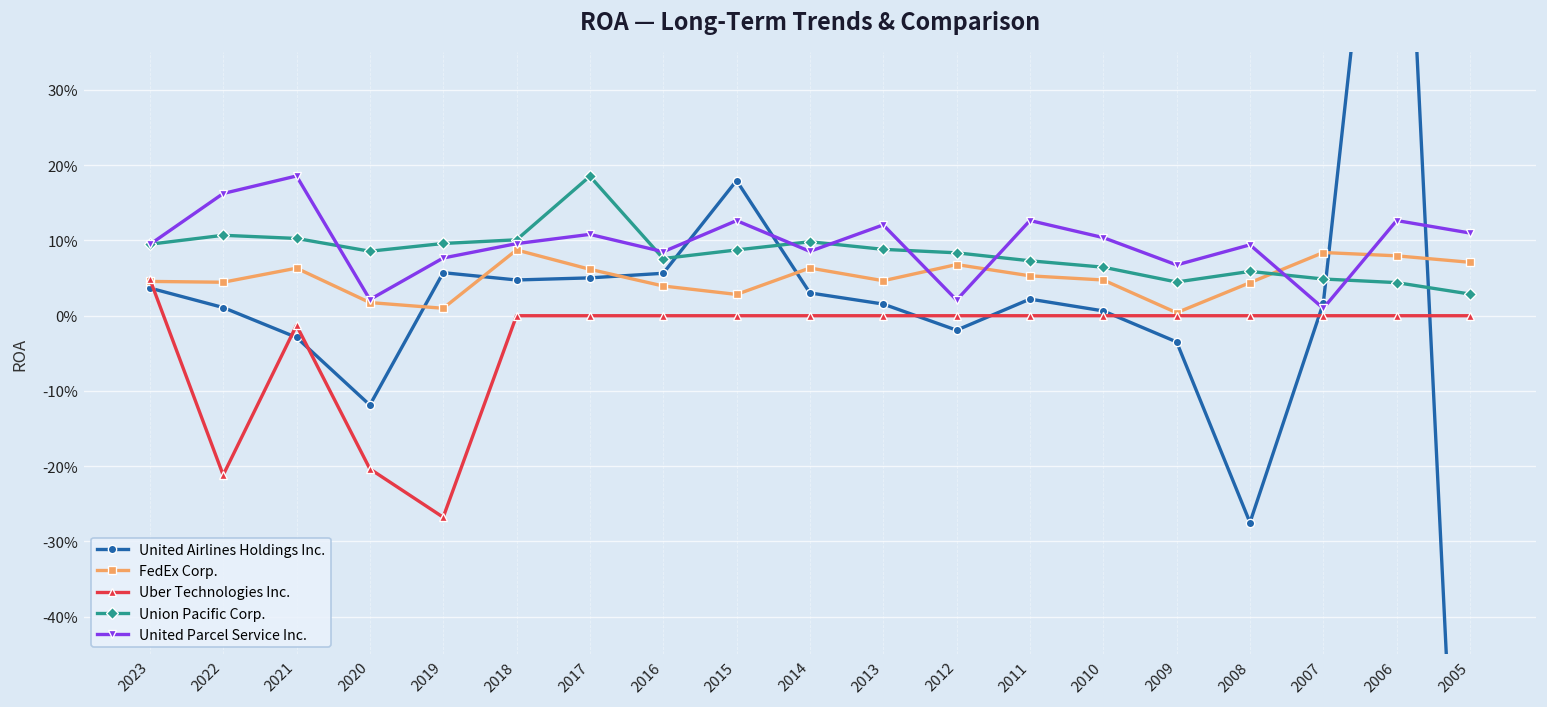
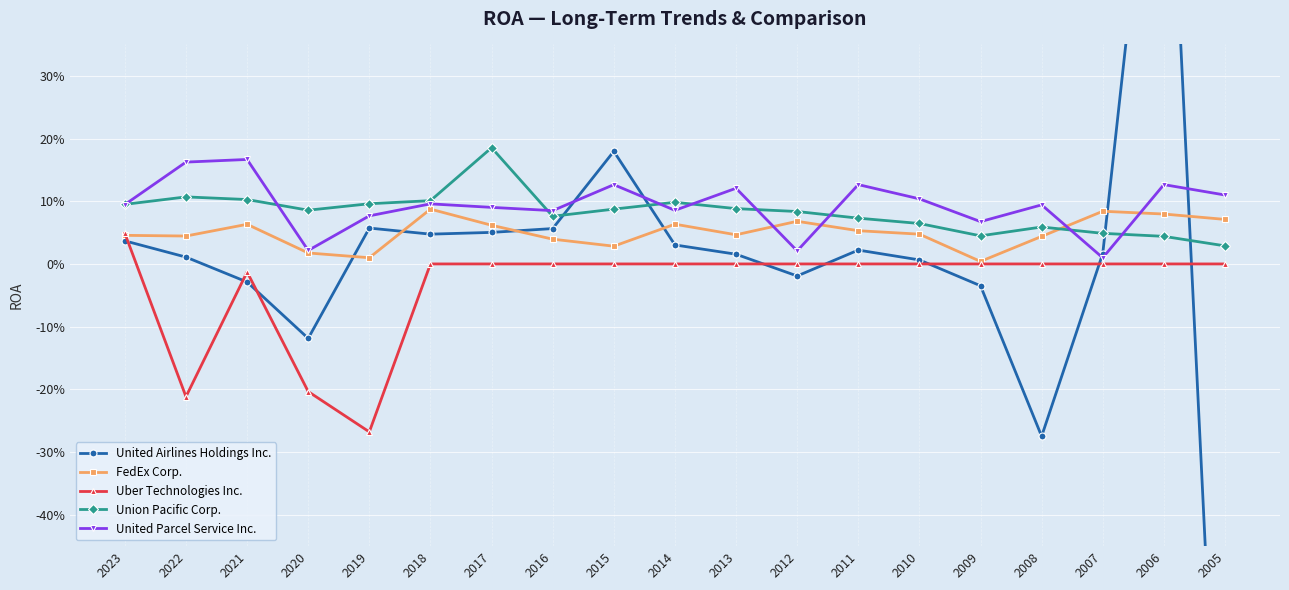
  {
    "United Airlines Holdings Inc.": {
      "2023": "4%",
      "2022": "1%",
      "2021": "-3%",
      "2020": "-12%",
      "2019": "6%",
      "2018": "5%",
      "2017": "5%",
      "2016": "6%",
      "2015": "18%",
      "2014": "3%",
      "2013": "2%",
      "2012": "-2%",
      "2011": "2%",
      "2010": "1%",
      "2009": "-3%",
      "2008": "-27%",
      "2007": "2%"
    },
    "FedEx Corp.": {
      "2022": "4%",
      "2021": "6%",
      "2019": "1%",
      "2018": "9%",
      "2017": "6%",
      "2016": "4%",
      "2015": "3%",
      "2014": "6%",
      "2013": "5%",
      "2012": "7%",
      "2011": "5%",
      "2010": "5%",
      "2008": "4%",
      "2007": "8%",
      "2006": "8%",
      "2005": "7%"
    },
    "Uber Technologies Inc.": {
      "2022": "-21%",
      "2021": "-1%",
      "2020": "-20%",
      "2019": "-27%",
      "2018": "0%",
      "2017": "0%",
      "2016": "0%",
      "2015": "0%",
      "2014": "0%",
      "2013": "0%",
      "2012": "0%",
      "2011": "0%",
      "2010": "0%",
      "2008": "0%",
      "2007": "0%",
      "2006": "0%",
      "2005": "0%"
    },
    "Union Pacific Corp.": {
      "2022": "11%",
      "2021": "10%",
      "2020": "9%",
      "2019": "10%",
      "2018": "10%",
      "2017": "19%",
      "2016": "8%",
      "2015": "9%",
      "2014": "10%",
      "2013": "9%",
      "2012": "8%",
      "2011": "7%",
      "2010": "6%",
      "2009": "4%",
      "2008": "6%",
      "2007": "5%",
      "2006": "4%",
      "2005": "3%"
    },
    "United Parcel Service Inc.": {
      "2022": "16%",
-     "2021": "19%",
+     "2021": "17%",
      "2019": "8%",
      "2018": "10%",
-     "2017": "11%",
+     "2017": "9%",
      "2016": "9%",
      "2015": "13%",
      "2014": "9%",
      "2013": "12%",
      "2012": "2%",
      "2011": "13%",
      "2010": "10%",
      "2009": "7%",
      "2008": "9%",
      "2007": "1%",
      "2006": "13%",
      "2005": "11%"
    }
  }
